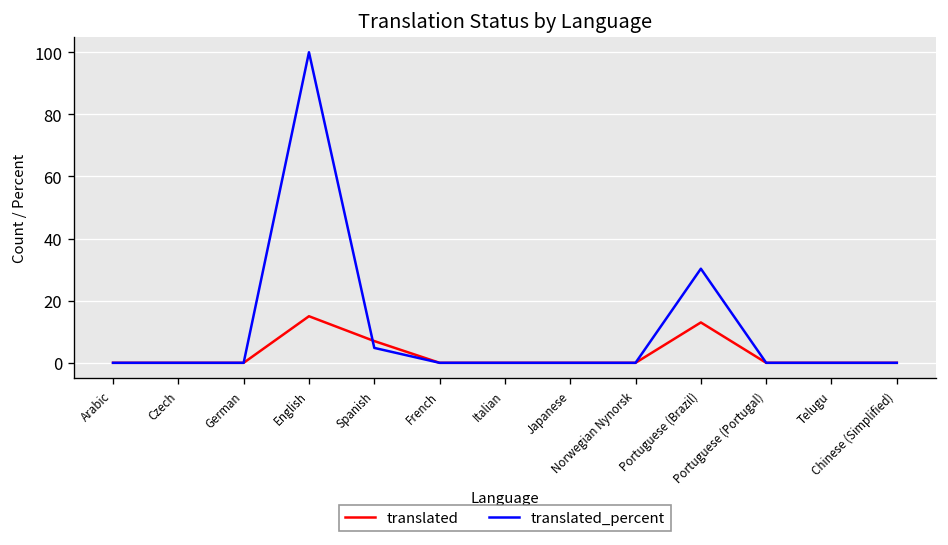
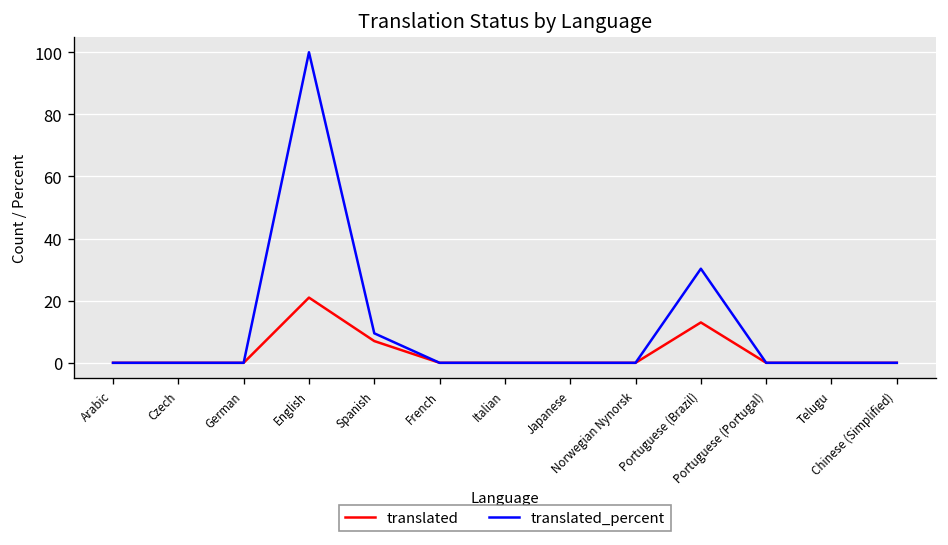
  {
    "translated": {
-     "English": 15,
+     "English": 21,
      "Spanish": 7,
      "Portuguese (Brazil)": 13
    },
    "translated_percent": {
      "English": 100,
-     "Spanish": 5,
+     "Spanish": 10,
      "Portuguese (Brazil)": 30
    }
  }
